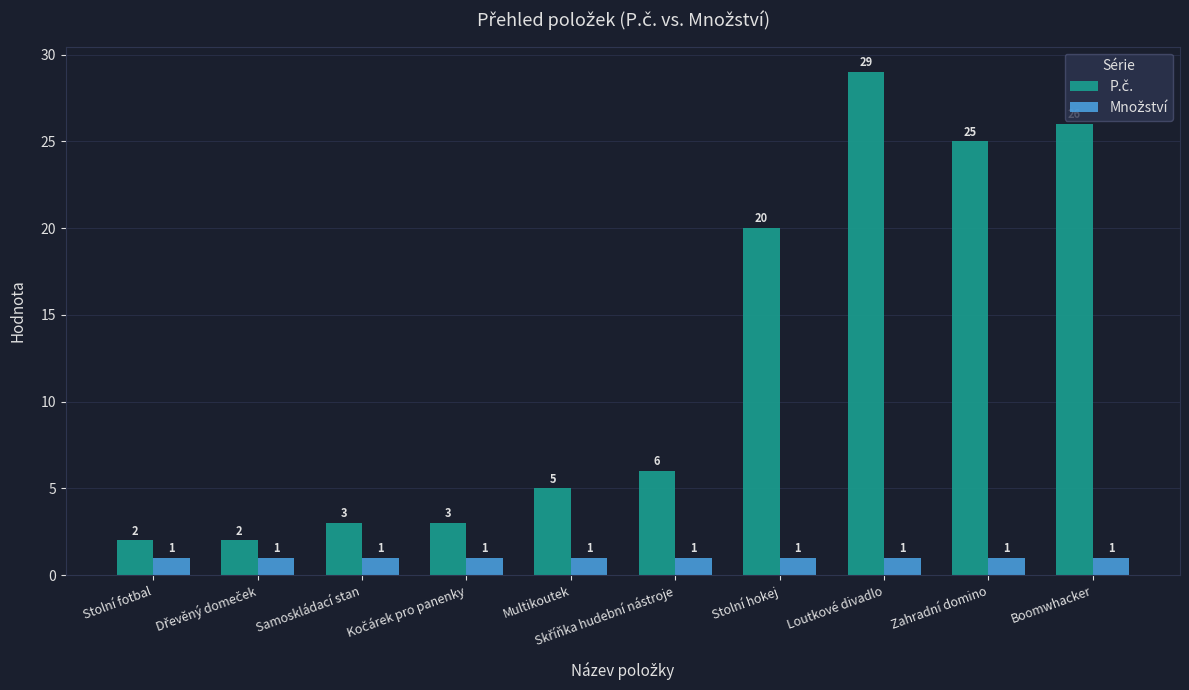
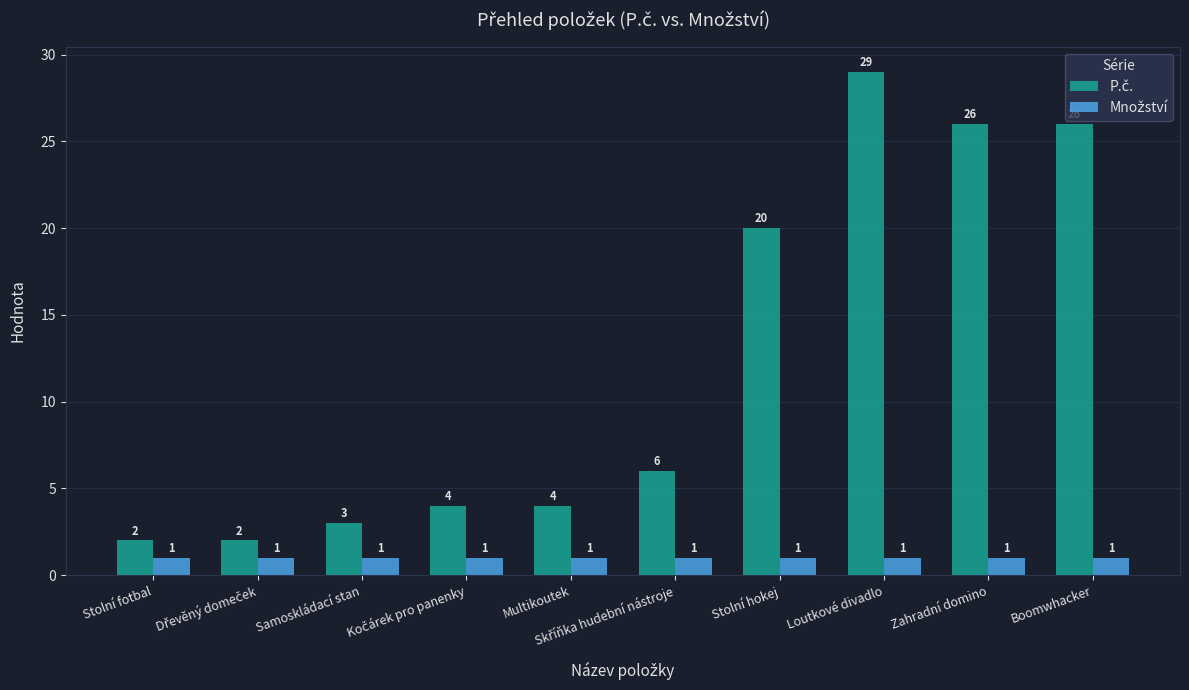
  {
    "P.č.": {
      "Stolní fotbal": 2,
      "Dřevěný domeček": 2,
      "Samoskládací stan": 3,
-     "Kočárek pro panenky": 3,
-     "Multikoutek": 5,
+     "Kočárek pro panenky": 4,
+     "Multikoutek": 4,
      "Skříňka hudební nástroje": 6,
      "Stolní hokej": 20,
      "Loutkové divadlo": 29,
-     "Zahradní domino": 25
+     "Zahradní domino": 26
    },
    "Množství": {
      "Stolní fotbal": 1,
      "Dřevěný domeček": 1,
      "Samoskládací stan": 1,
      "Kočárek pro panenky": 1,
      "Multikoutek": 1,
      "Skříňka hudební nástroje": 1,
      "Stolní hokej": 1,
      "Loutkové divadlo": 1,
      "Zahradní domino": 1,
      "Boomwhacker": 1
    }
  }
